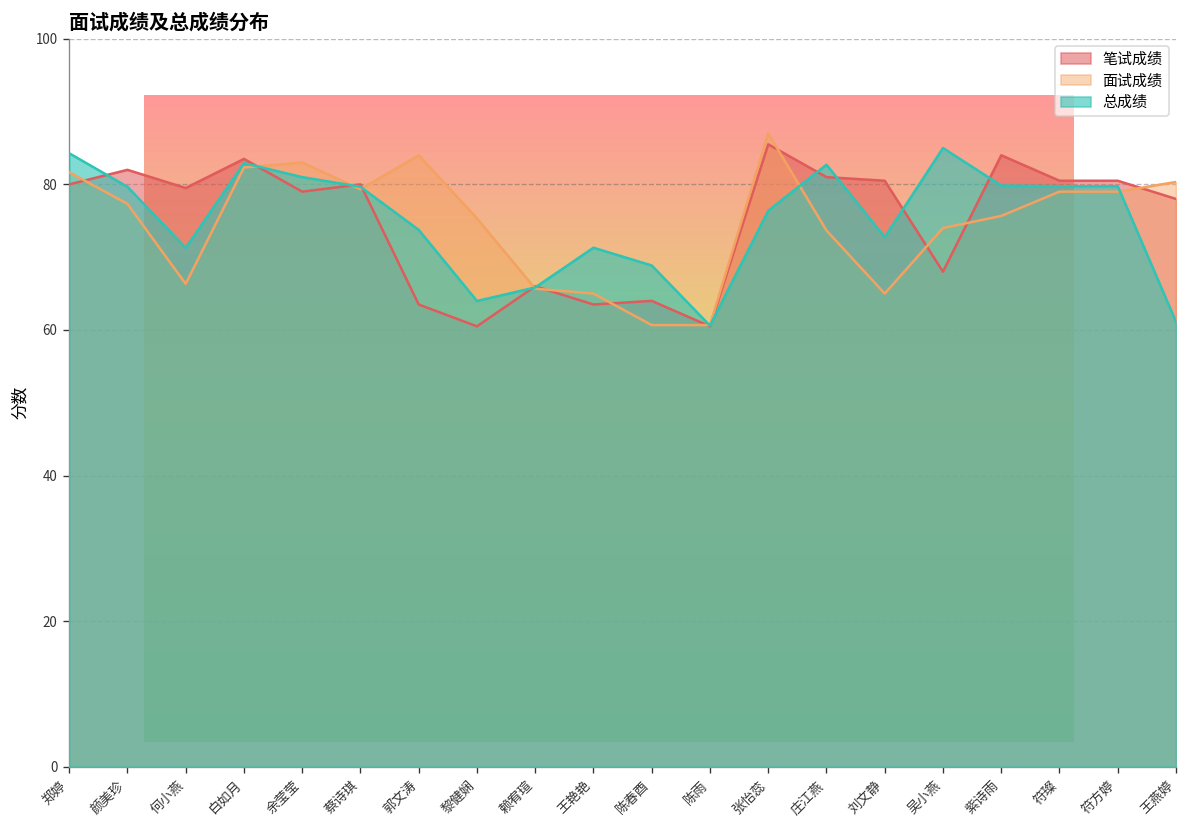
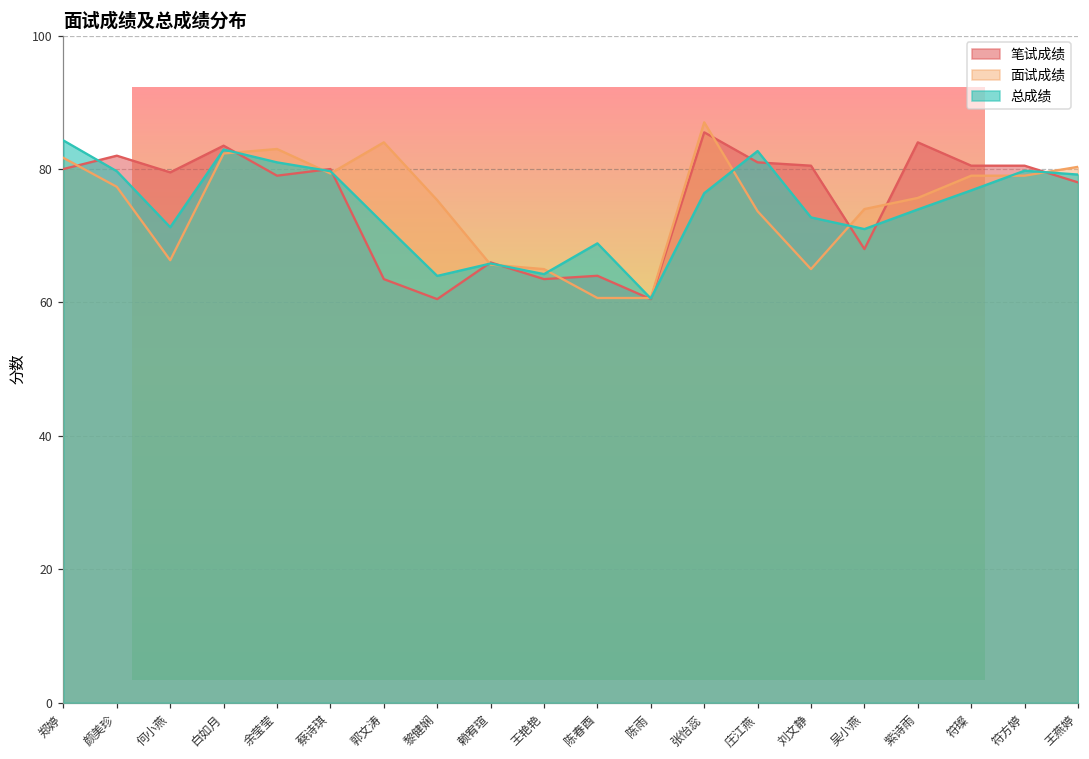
  {
    "总成绩": {
      "郑婷": 84,
      "颜美珍": 80,
      "何小燕": 71,
      "白如月": 83,
      "余莹莹": 81,
-     "郭文涛": 74,
+     "郭文涛": 72,
      "黎健娴": 64,
-     "王艳艳": 71,
+     "王艳艳": 64,
      "陈春酉": 69,
      "张怡蕊": 76,
      "庄江燕": 83,
      "刘文静": 73,
-     "吴小燕": 85,
-     "紫诗雨": 80,
-     "符璨": 80,
+     "吴小燕": 71,
+     "紫诗雨": 74,
+     "符璨": 77,
      "符方婷": 80,
-     "王燕婷": 61
+     "王燕婷": 79
    }
  }
